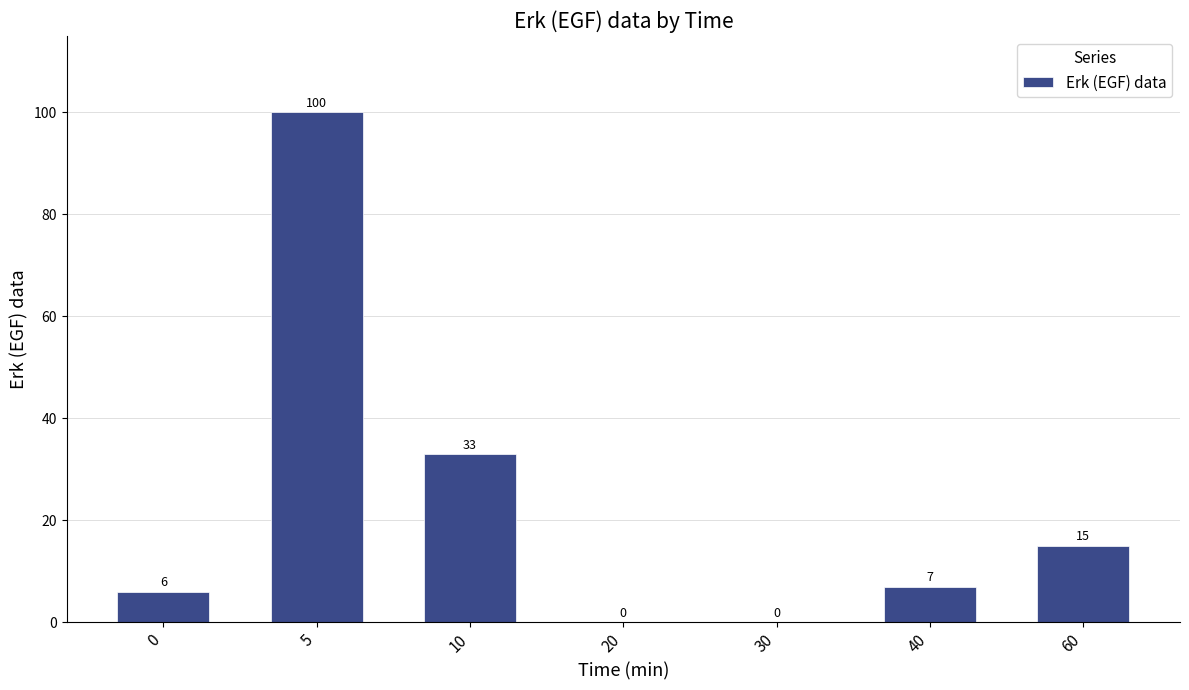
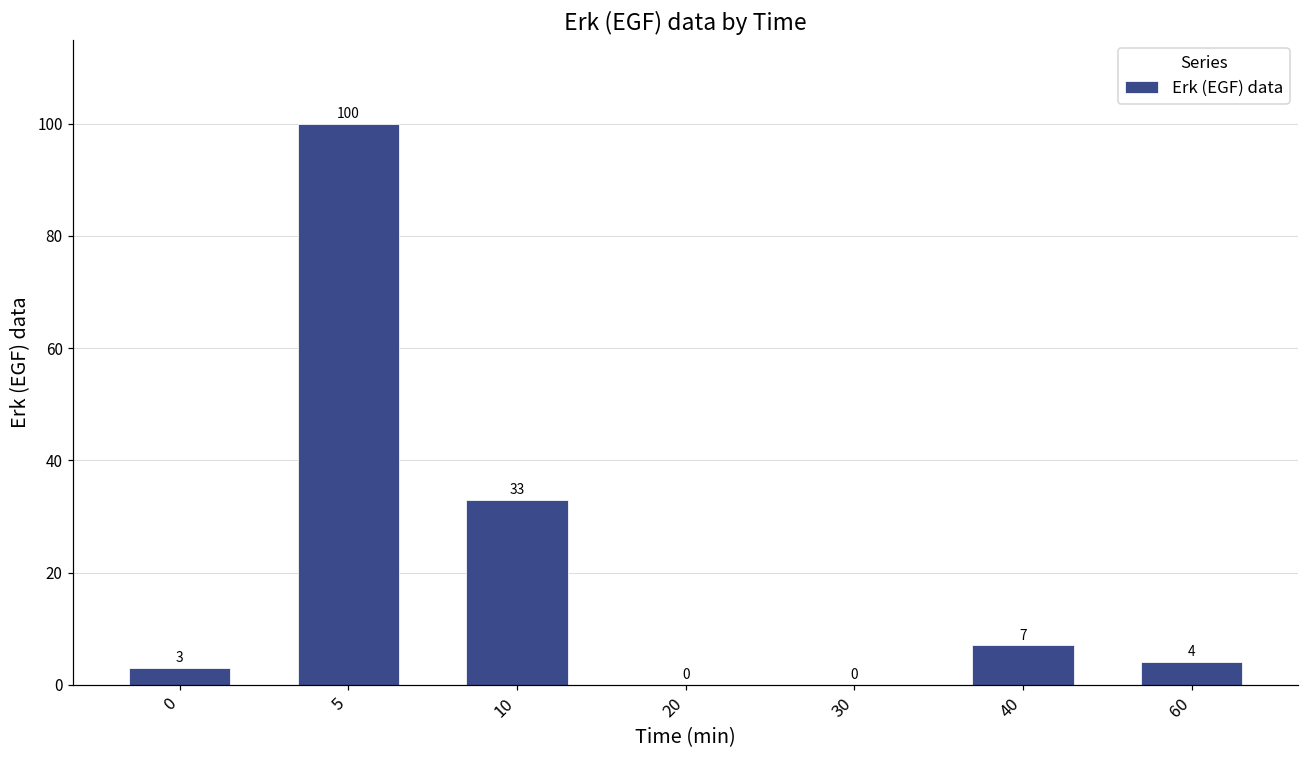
  {
-   "0": 6,
+   "0": 3,
    "5": 100,
    "10": 33,
    "20": 0,
    "30": 0,
    "40": 7,
-   "60": 15
+   "60": 4
  }
